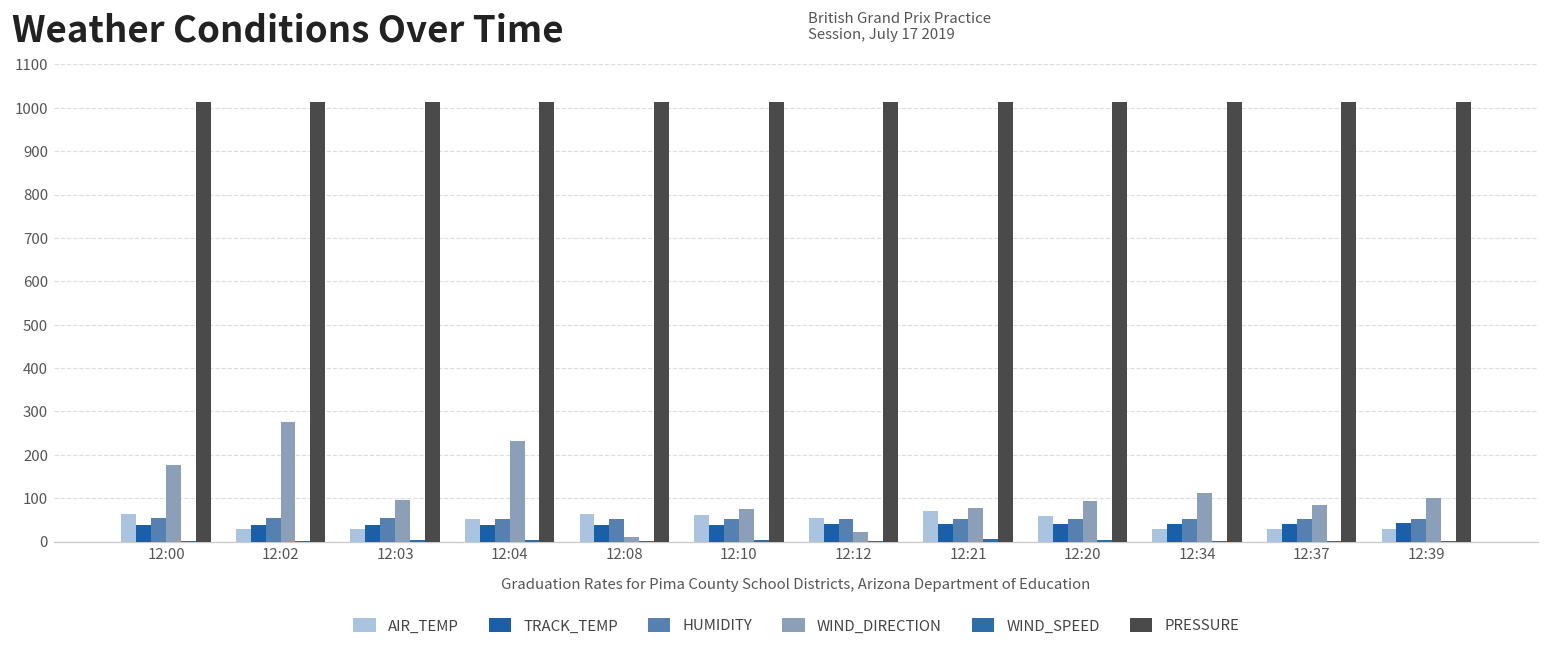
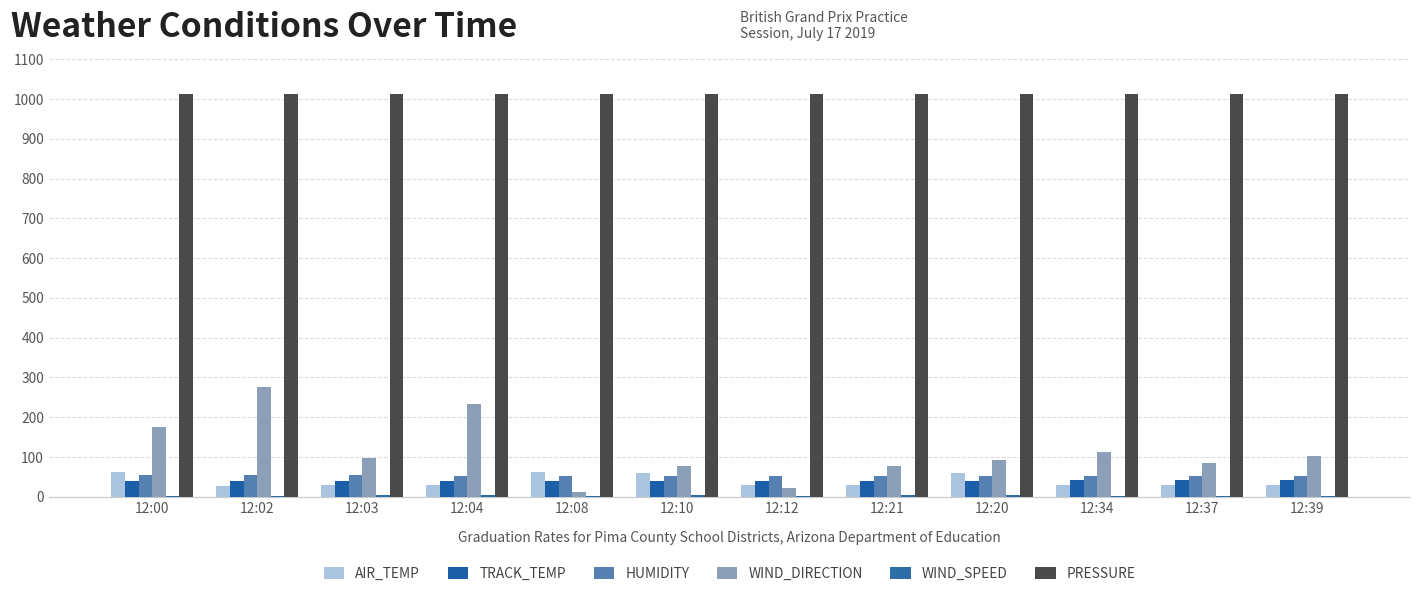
  {
    "AIR_TEMP": {
      "12:00": 60,
      "12:02": 30,
      "12:03": 30,
-     "12:04": 50,
+     "12:04": 30,
      "12:08": 60,
      "12:10": 60,
-     "12:12": 50,
-     "12:21": 70,
+     "12:12": 30,
+     "12:21": 30,
      "12:20": 60,
      "12:34": 30,
      "12:37": 30,
      "12:39": 30
    },
    "WIND_DIRECTION": {
      "12:00": 180,
      "12:02": 280,
      "12:03": 100,
      "12:04": 230,
      "12:08": 10,
      "12:10": 80,
      "12:12": 20,
      "12:21": 80,
      "12:20": 90,
      "12:34": 110,
      "12:37": 80,
      "12:39": 100
    },
    "PRESSURE": {
      "12:00": 1010,
      "12:02": 1010,
      "12:03": 1010,
      "12:04": 1010,
      "12:08": 1010,
      "12:10": 1010,
      "12:12": 1010,
      "12:21": 1010,
      "12:20": 1010,
      "12:34": 1010,
      "12:37": 1010,
      "12:39": 1010
    }
  }
